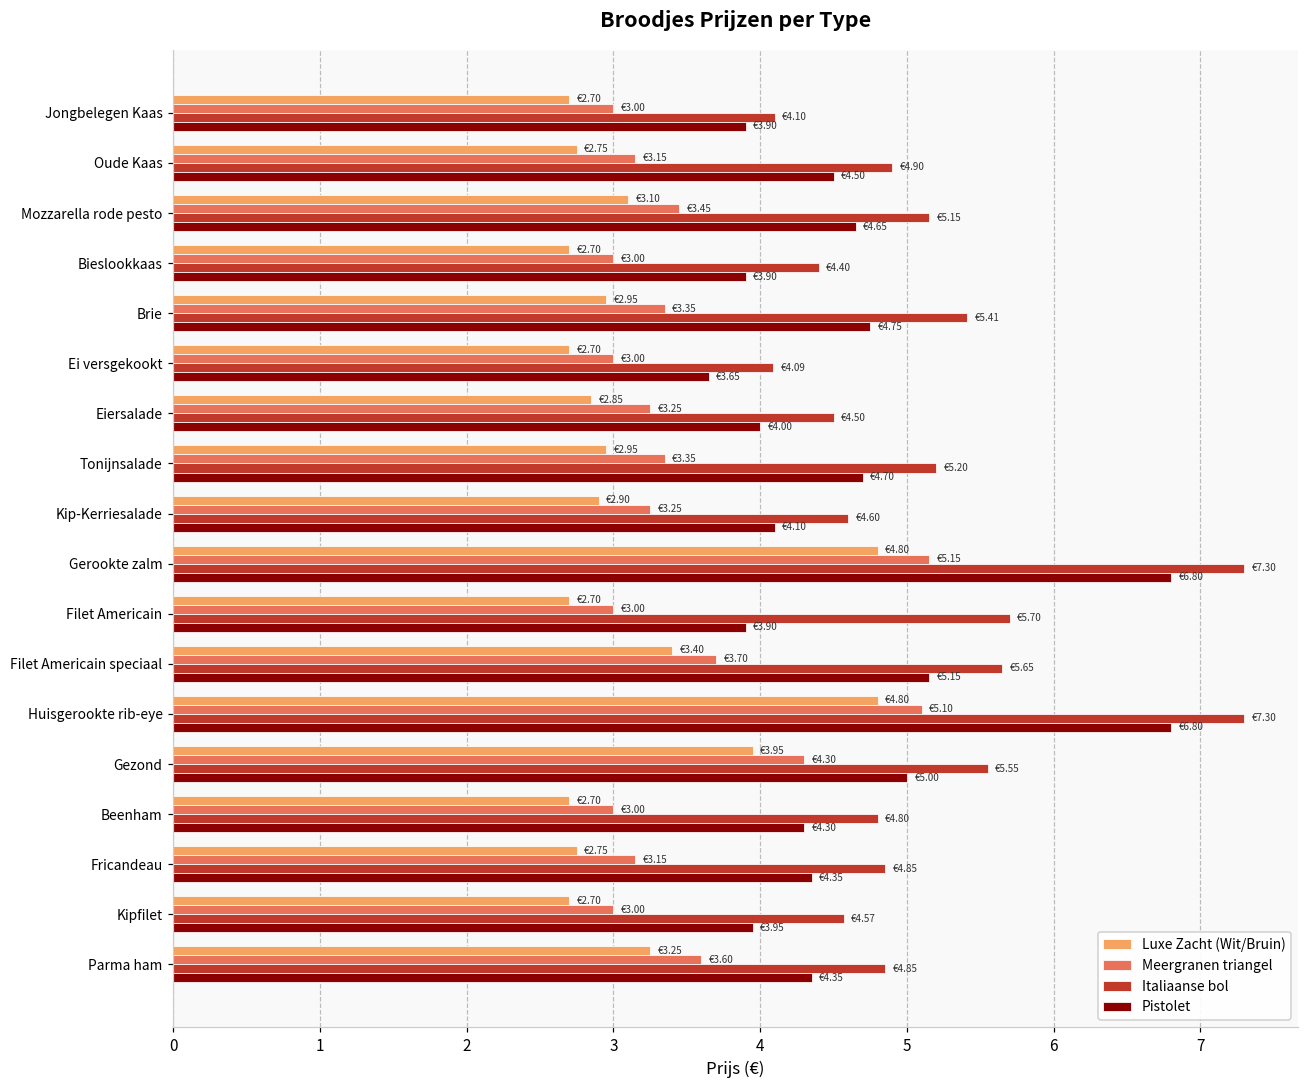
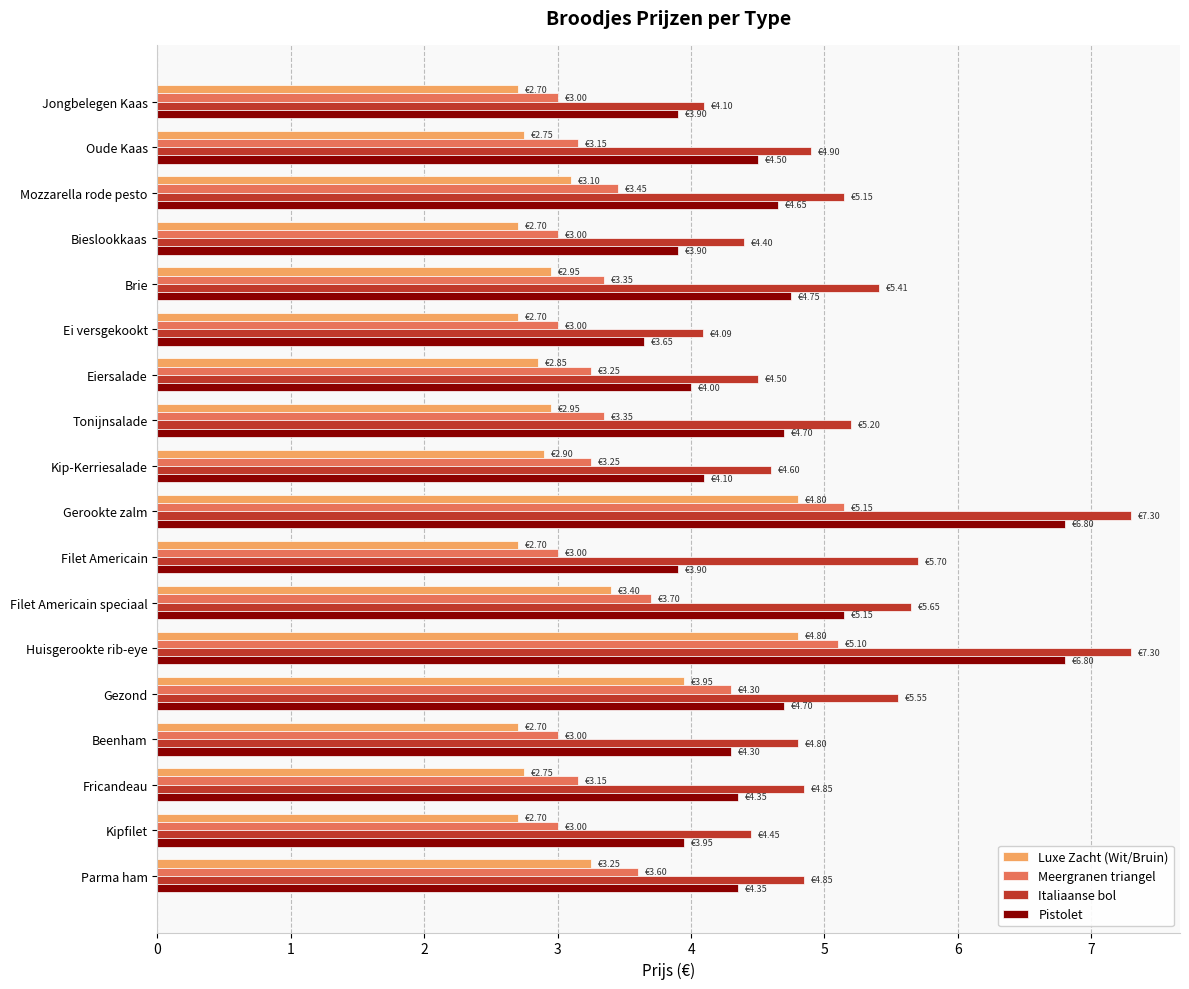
  {
    "Italiaanse bol": {
      "Jongbelegen Kaas": "€4.10",
      "Oude Kaas": "€4.90",
      "Mozzarella rode pesto": "€5.15",
      "Bieslookkaas": "€4.40",
      "Brie": "€5.41",
      "Ei versgekookt": "€4.09",
      "Eiersalade": "€4.50",
      "Tonijnsalade": "€5.20",
      "Kip-Kerriesalade": "€4.60",
      "Gerookte zalm": "€7.30",
      "Filet Americain": "€5.70",
      "Filet Americain speciaal": "€5.65",
      "Huisgerookte rib-eye": "€7.30",
      "Gezond": "€5.55",
      "Beenham": "€4.80",
      "Fricandeau": "€4.85",
-     "Kipfilet": "€4.57",
+     "Kipfilet": "€4.45",
      "Parma ham": "€4.85"
    },
    "Pistolet": {
      "Jongbelegen Kaas": "€3.90",
      "Oude Kaas": "€4.50",
      "Mozzarella rode pesto": "€4.65",
      "Bieslookkaas": "€3.90",
      "Brie": "€4.75",
      "Ei versgekookt": "€3.65",
      "Eiersalade": "€4.00",
      "Tonijnsalade": "€4.70",
      "Kip-Kerriesalade": "€4.10",
      "Gerookte zalm": "€6.80",
      "Filet Americain": "€3.90",
      "Filet Americain speciaal": "€5.15",
      "Huisgerookte rib-eye": "€6.80",
-     "Gezond": "€5.00",
+     "Gezond": "€4.70",
      "Beenham": "€4.30",
      "Fricandeau": "€4.35",
      "Kipfilet": "€3.95",
      "Parma ham": "€4.35"
    }
  }
